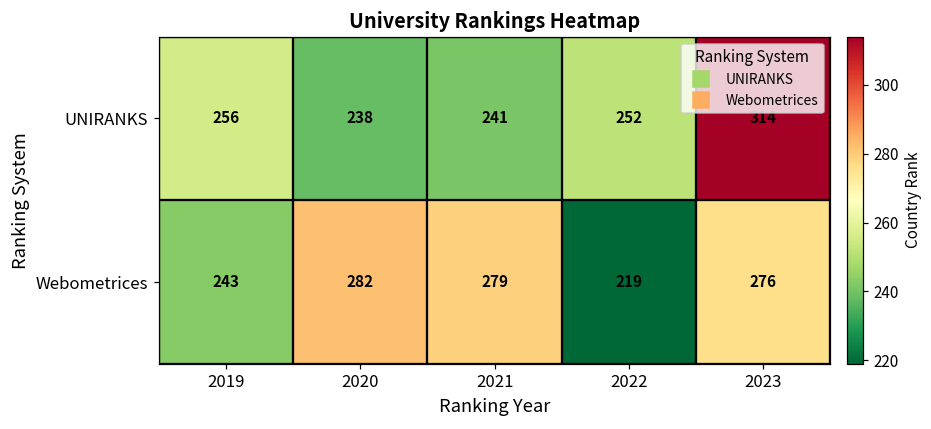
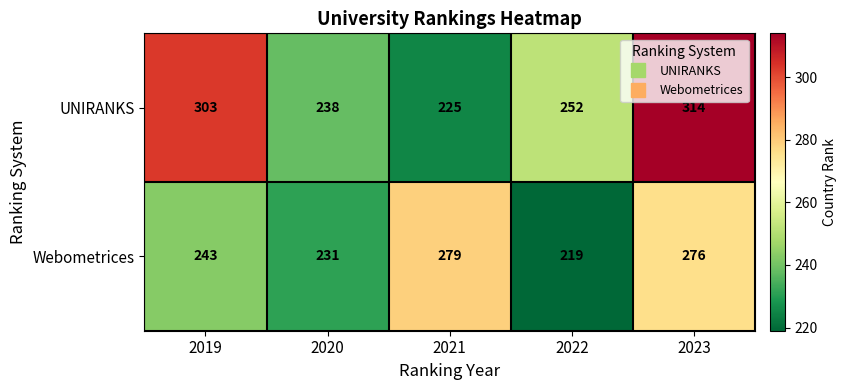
  {
    "UNIRANKS": {
-     "2019": 256,
+     "2019": 303,
      "2020": 238,
-     "2021": 241,
+     "2021": 225,
      "2022": 252
    },
    "Webometrices": {
      "2019": 243,
-     "2020": 282,
+     "2020": 231,
      "2021": 279,
      "2022": 219,
      "2023": 276
    }
  }
